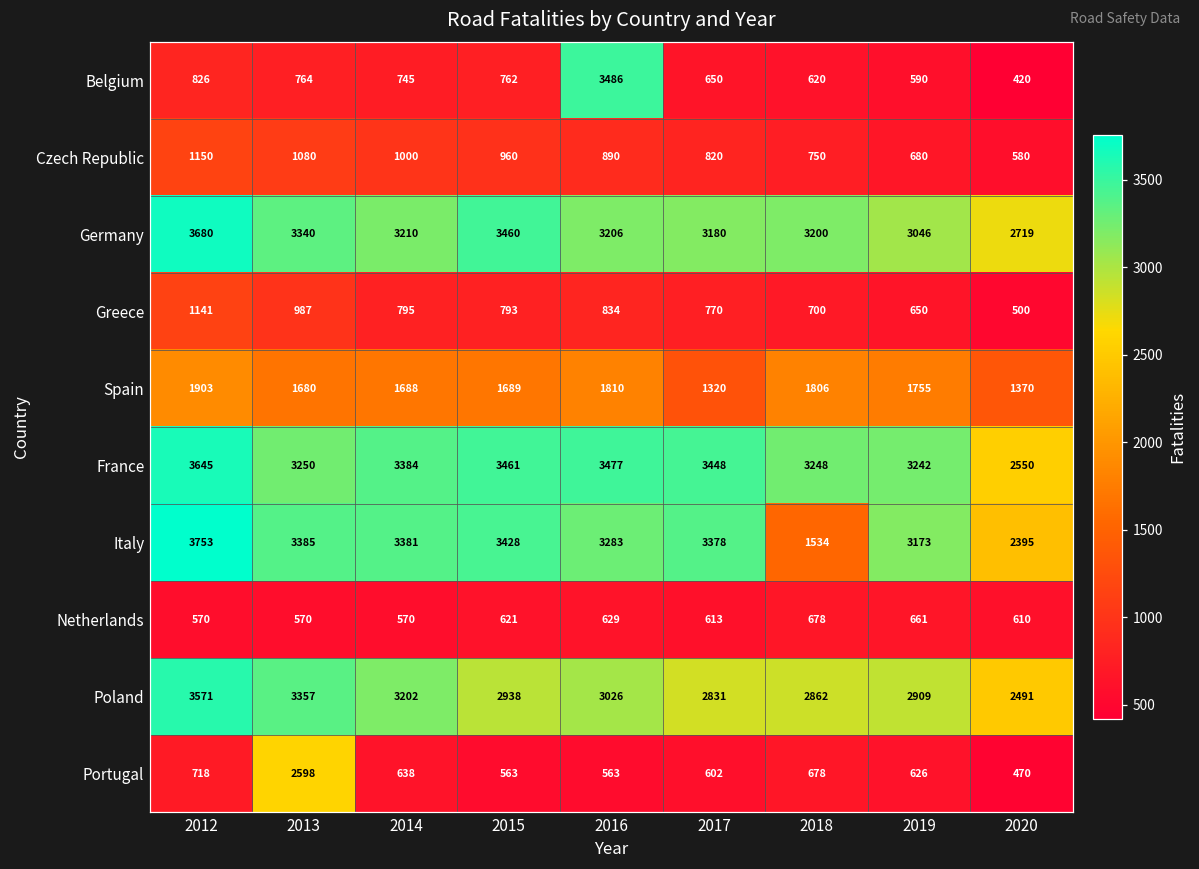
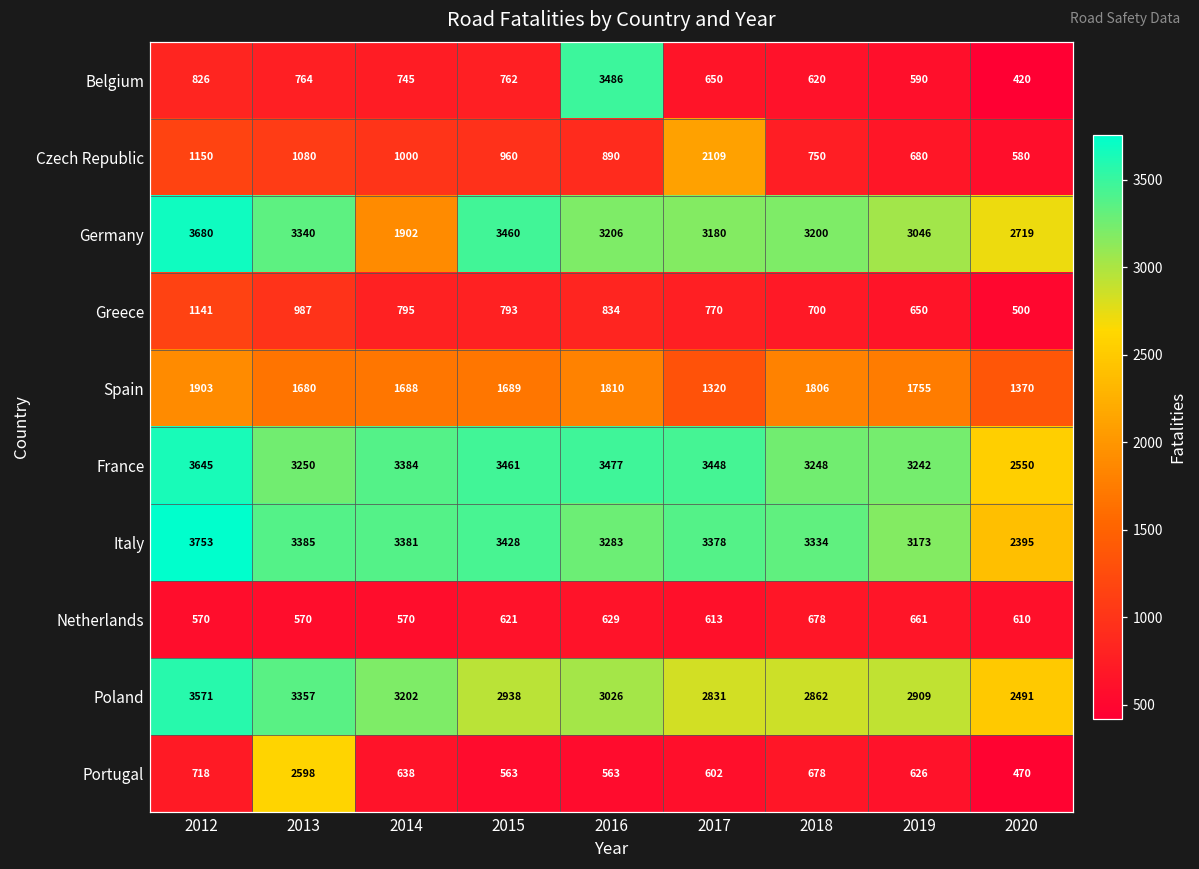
  {
    "Belgium": {
      "2012": 826,
      "2013": 764,
      "2014": 745,
      "2015": 762,
      "2016": 3486,
      "2017": 650,
      "2018": 620,
      "2019": 590,
      "2020": 420
    },
    "Czech Republic": {
      "2012": 1150,
      "2013": 1080,
      "2014": 1000,
      "2015": 960,
      "2016": 890,
-     "2017": 820,
+     "2017": 2109,
      "2018": 750,
      "2019": 680,
      "2020": 580
    },
    "Germany": {
      "2012": 3680,
      "2013": 3340,
-     "2014": 3210,
+     "2014": 1902,
      "2015": 3460,
      "2016": 3206,
      "2017": 3180,
      "2018": 3200,
      "2019": 3046,
      "2020": 2719
    },
    "Greece": {
      "2012": 1141,
      "2013": 987,
      "2014": 795,
      "2015": 793,
      "2016": 834,
      "2017": 770,
      "2018": 700,
      "2019": 650,
      "2020": 500
    },
    "Spain": {
      "2012": 1903,
      "2013": 1680,
      "2014": 1688,
      "2015": 1689,
      "2016": 1810,
      "2017": 1320,
      "2018": 1806,
      "2019": 1755,
      "2020": 1370
    },
    "France": {
      "2012": 3645,
      "2013": 3250,
      "2014": 3384,
      "2015": 3461,
      "2016": 3477,
      "2017": 3448,
      "2018": 3248,
      "2019": 3242,
      "2020": 2550
    },
    "Italy": {
      "2012": 3753,
      "2013": 3385,
      "2014": 3381,
      "2015": 3428,
      "2016": 3283,
      "2017": 3378,
-     "2018": 1534,
+     "2018": 3334,
      "2019": 3173,
      "2020": 2395
    },
    "Netherlands": {
      "2012": 570,
      "2013": 570,
      "2014": 570,
      "2015": 621,
      "2016": 629,
      "2017": 613,
      "2018": 678,
      "2019": 661,
      "2020": 610
    },
    "Poland": {
      "2012": 3571,
      "2013": 3357,
      "2014": 3202,
      "2015": 2938,
      "2016": 3026,
      "2017": 2831,
      "2018": 2862,
      "2019": 2909,
      "2020": 2491
    },
    "Portugal": {
      "2012": 718,
      "2013": 2598,
      "2014": 638,
      "2015": 563,
      "2016": 563,
      "2017": 602,
      "2018": 678,
      "2019": 626,
      "2020": 470
    }
  }
